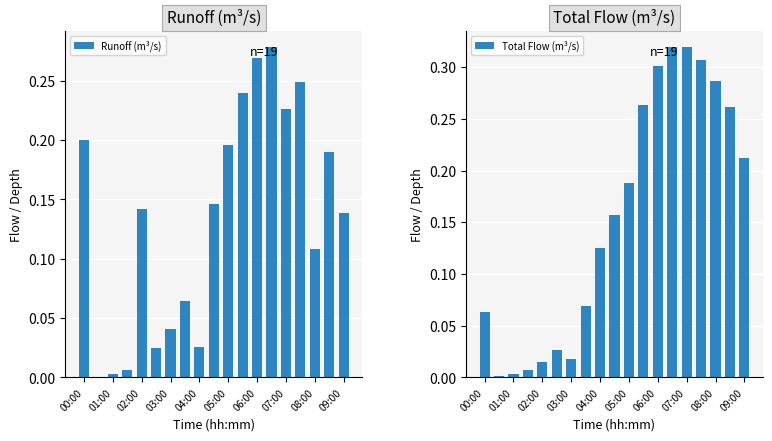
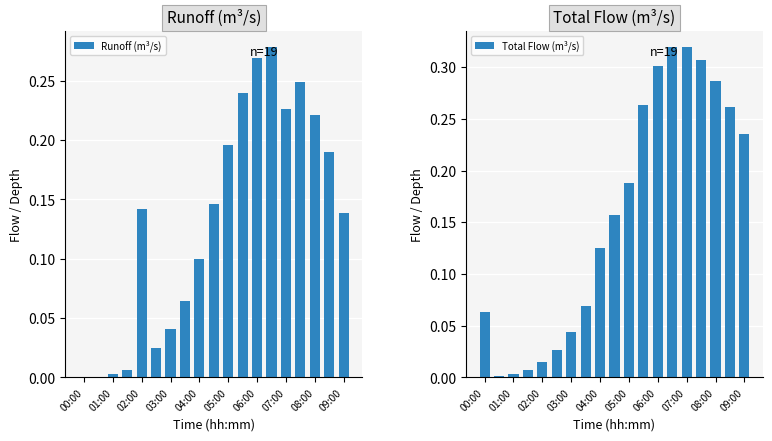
  {
    "Runoff (m³/s)": {
-     "00:00": 0.2,
+     "00:00": 0.0,
      "01:00": 0.003,
      "02:00": 0.142,
      "03:00": 0.041,
-     "04:00": 0.025,
+     "04:00": 0.100,
      "05:00": 0.196,
      "07:00": 0.226,
-     "08:00": 0.108,
+     "08:00": 0.221,
      "09:00": 0.138
    },
    "Total Flow (m³/s)": {
      "00:00": 0.063,
      "01:00": 0.003,
      "02:00": 0.015,
-     "03:00": 0.018,
+     "03:00": 0.044,
      "04:00": 0.125,
      "05:00": 0.188,
      "06:00": 0.301,
      "07:00": 0.319,
      "08:00": 0.286,
-     "09:00": 0.212
+     "09:00": 0.235
    }
  }
